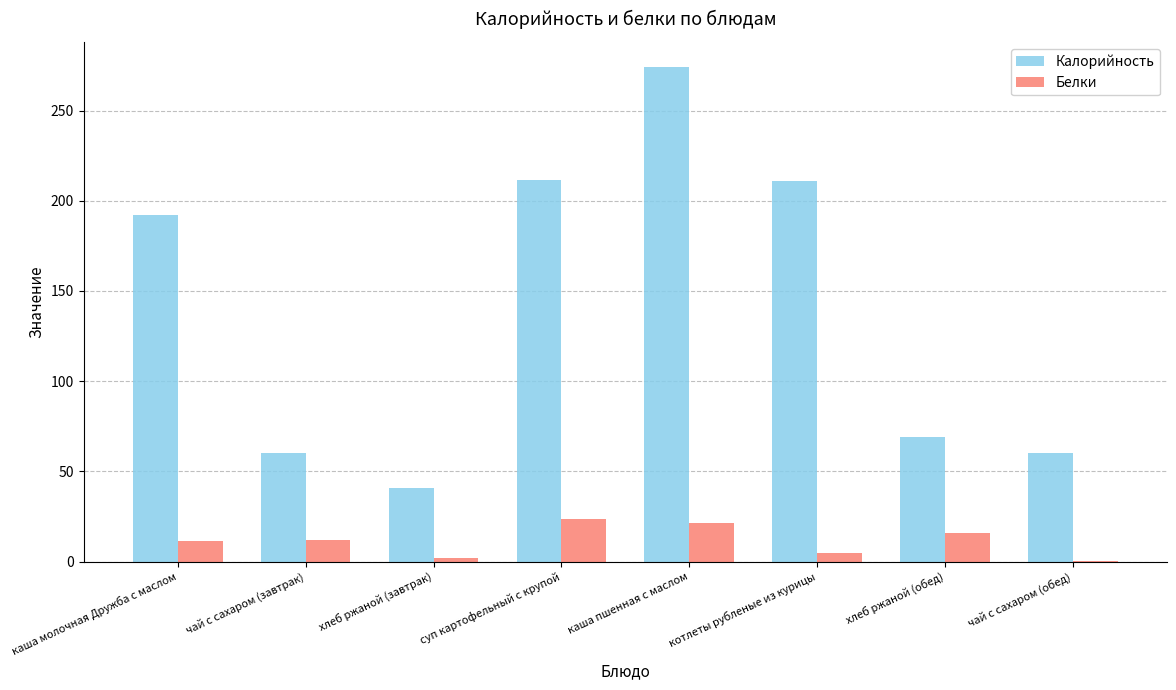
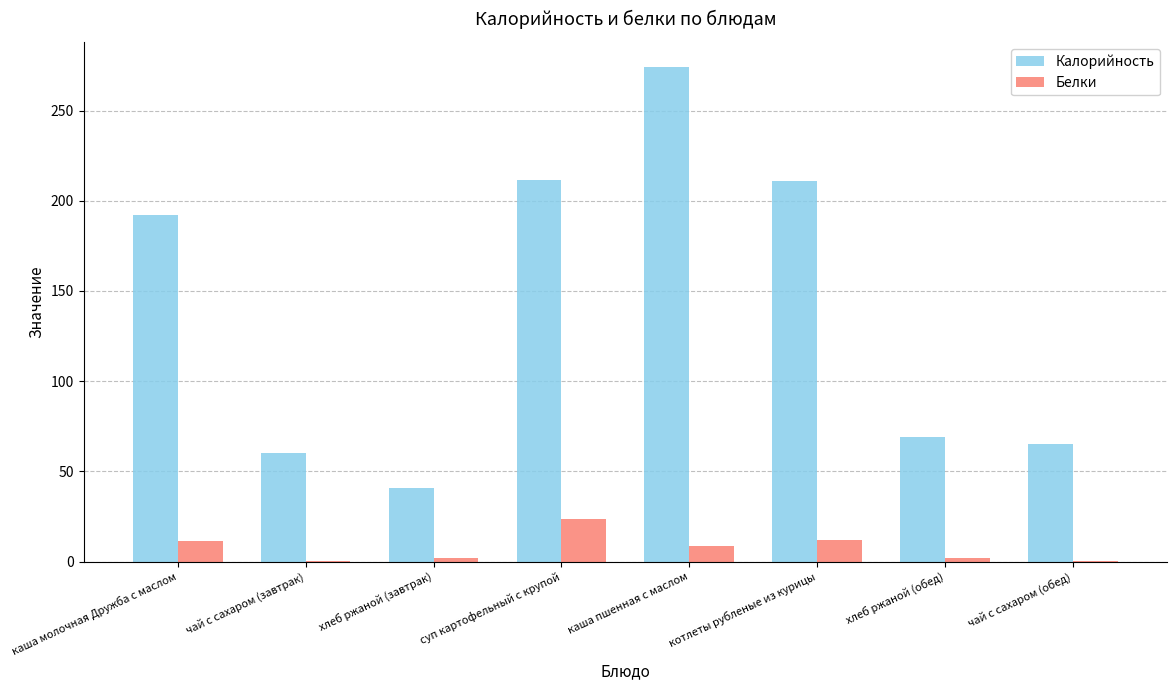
  {
    "Калорийность": {
      "каша молочная Дружба с маслом": 192,
      "чай с сахаром (завтрак)": 60,
      "хлеб ржаной (завтрак)": 41,
      "суп картофельный с крупой": 211,
      "каша пшенная с маслом": 274,
      "котлеты рубленые из курицы": 211,
      "хлеб ржаной (обед)": 69,
-     "чай с сахаром (обед)": 60
+     "чай с сахаром (обед)": 65
    },
    "Белки": {
      "каша молочная Дружба с маслом": 11,
-     "чай с сахаром (завтрак)": 12,
+     "чай с сахаром (завтрак)": 0,
      "хлеб ржаной (завтрак)": 2,
      "суп картофельный с крупой": 24,
-     "каша пшенная с маслом": 21,
-     "котлеты рубленые из курицы": 5,
-     "хлеб ржаной (обед)": 16
+     "каша пшенная с маслом": 9,
+     "котлеты рубленые из курицы": 12,
+     "хлеб ржаной (обед)": 2
    }
  }
